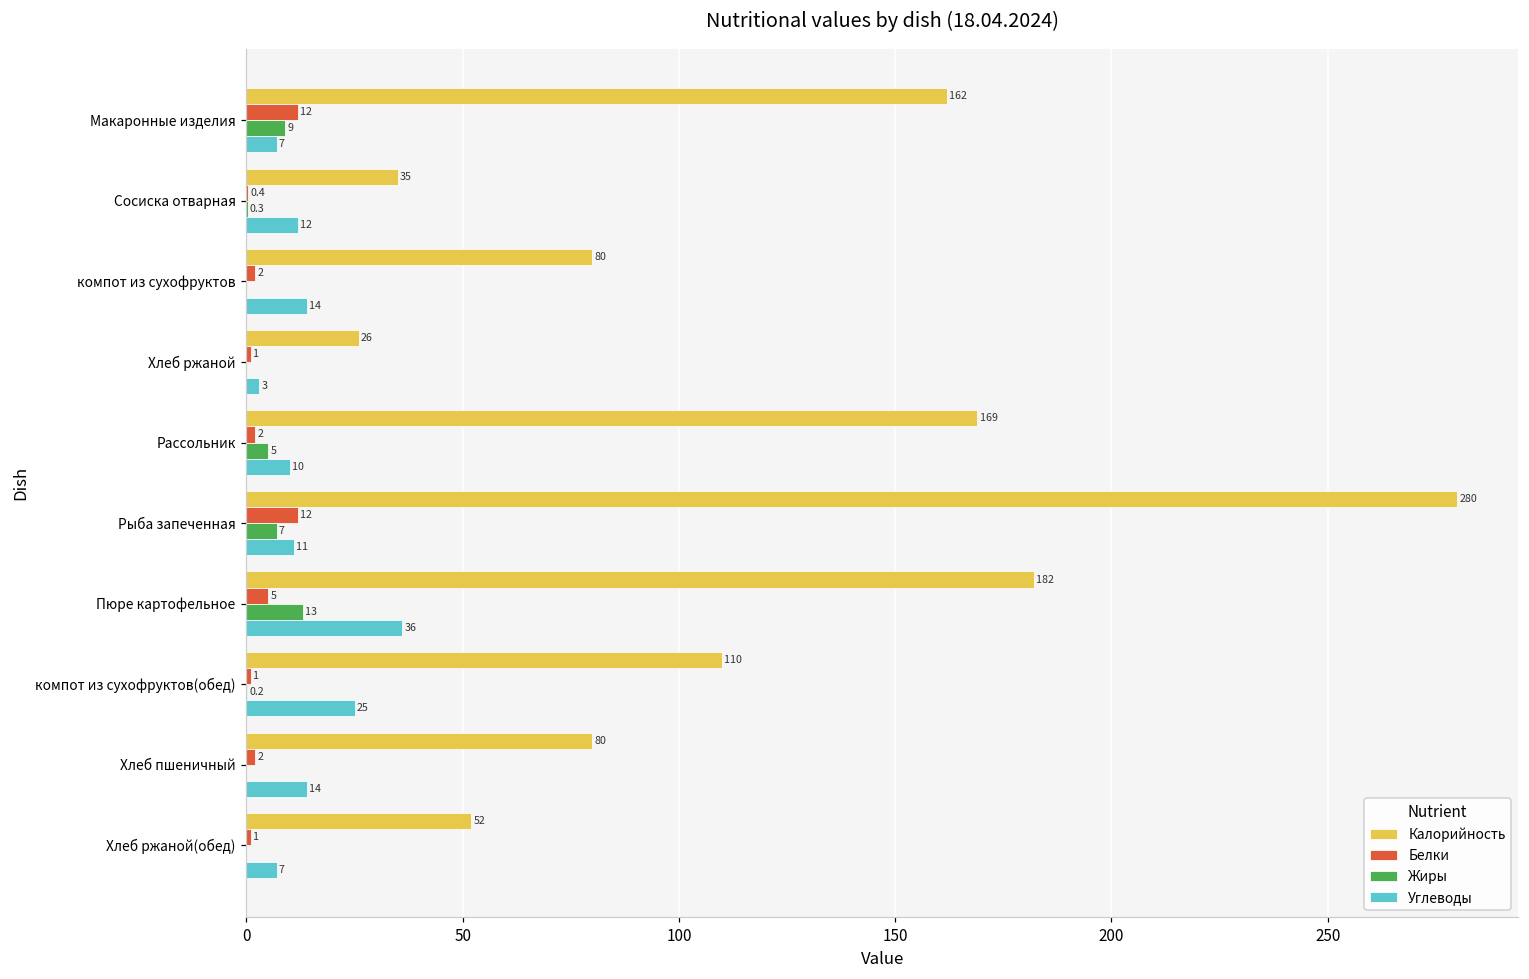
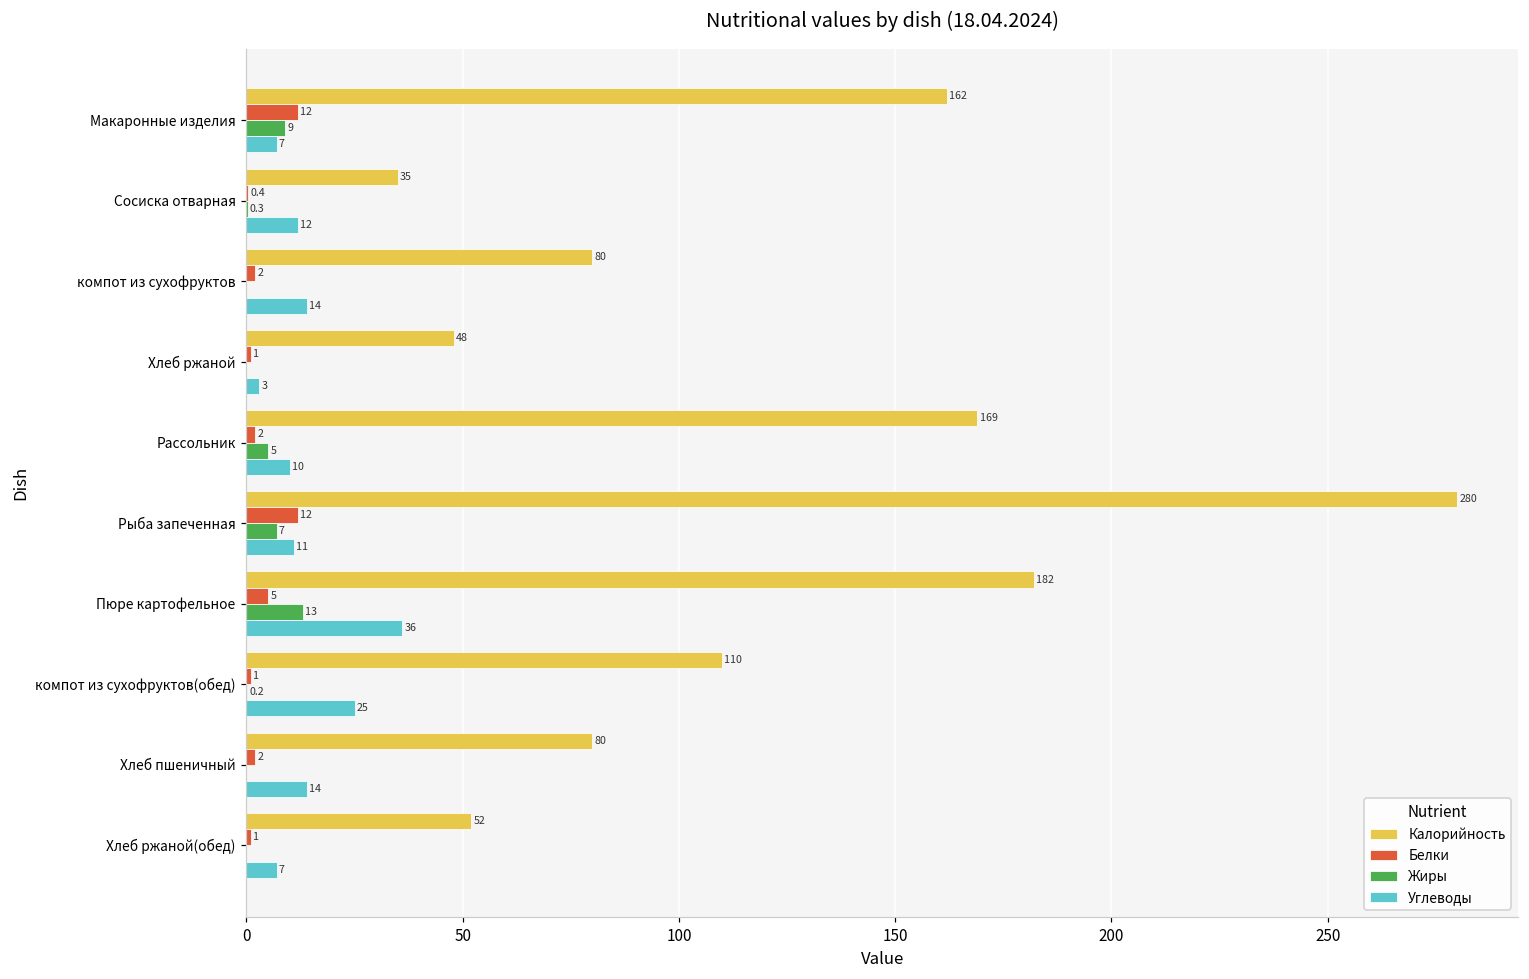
  {
    "Калорийность": {
      "Макаронные изделия": 162,
      "Сосиска отварная": 35,
      "компот из сухофруктов": 80,
-     "Хлеб ржаной": 26,
+     "Хлеб ржаной": 48,
      "Рассольник": 169,
      "Рыба запеченная": 280,
      "Пюре картофельное": 182,
      "компот из сухофруктов(обед)": 110,
      "Хлеб пшеничный": 80,
      "Хлеб ржаной(обед)": 52
    },
    "Белки": {
      "Макаронные изделия": 12,
      "Сосиска отварная": 0.4,
      "компот из сухофруктов": 2,
      "Хлеб ржаной": 1,
      "Рассольник": 2,
      "Рыба запеченная": 12,
      "Пюре картофельное": 5,
      "компот из сухофруктов(обед)": 1,
      "Хлеб пшеничный": 2,
      "Хлеб ржаной(обед)": 1
    },
    "Жиры": {
      "Макаронные изделия": 9,
      "Сосиска отварная": 0.3,
      "Рассольник": 5,
      "Рыба запеченная": 7,
      "Пюре картофельное": 13,
      "компот из сухофруктов(обед)": 0.2
    },
    "Углеводы": {
      "Макаронные изделия": 7,
      "Сосиска отварная": 12,
      "компот из сухофруктов": 14,
      "Хлеб ржаной": 3,
      "Рассольник": 10,
      "Рыба запеченная": 11,
      "Пюре картофельное": 36,
      "компот из сухофруктов(обед)": 25,
      "Хлеб пшеничный": 14,
      "Хлеб ржаной(обед)": 7
    }
  }
